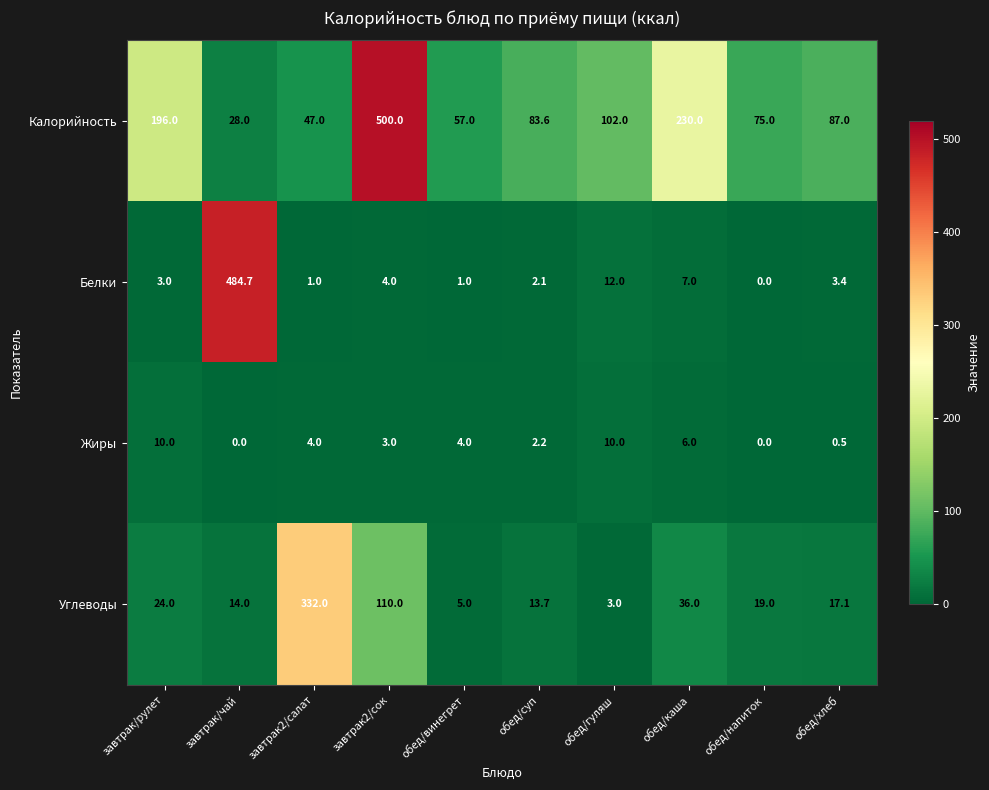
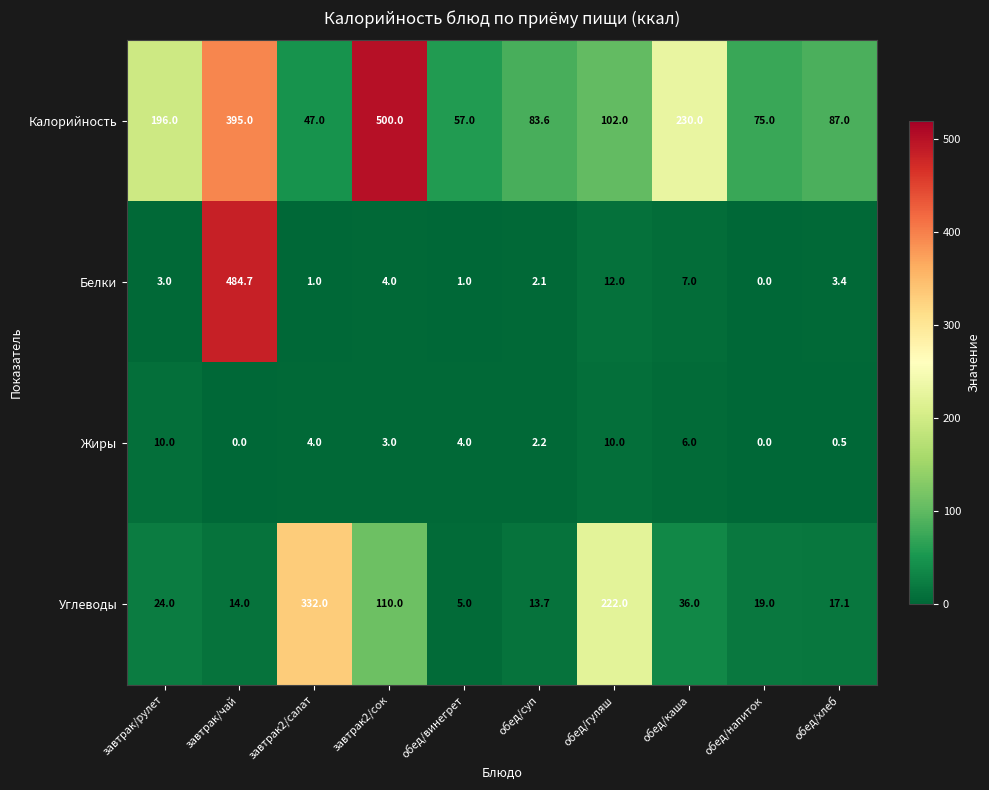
  {
    "Калорийность": {
      "завтрак/рулет": 196.0,
-     "завтрак/чай": 28.0,
+     "завтрак/чай": 395.0,
      "завтрак2/салат": 47.0,
      "завтрак2/сок": 500.0,
      "обед/винегрет": 57.0,
      "обед/суп": 83.6,
      "обед/гуляш": 102.0,
      "обед/каша": 230.0,
      "обед/напиток": 75.0,
      "обед/хлеб": 87.0
    },
    "Белки": {
      "завтрак/рулет": 3.0,
      "завтрак/чай": 484.7,
      "завтрак2/салат": 1.0,
      "завтрак2/сок": 4.0,
      "обед/винегрет": 1.0,
      "обед/суп": 2.1,
      "обед/гуляш": 12.0,
      "обед/каша": 7.0,
      "обед/напиток": 0.0,
      "обед/хлеб": 3.4
    },
    "Жиры": {
      "завтрак/рулет": 10.0,
      "завтрак/чай": 0.0,
      "завтрак2/салат": 4.0,
      "завтрак2/сок": 3.0,
      "обед/винегрет": 4.0,
      "обед/суп": 2.2,
      "обед/гуляш": 10.0,
      "обед/каша": 6.0,
      "обед/напиток": 0.0,
      "обед/хлеб": 0.5
    },
    "Углеводы": {
      "завтрак/рулет": 24.0,
      "завтрак/чай": 14.0,
      "завтрак2/салат": 332.0,
      "завтрак2/сок": 110.0,
      "обед/винегрет": 5.0,
      "обед/суп": 13.7,
-     "обед/гуляш": 3.0,
+     "обед/гуляш": 222.0,
      "обед/каша": 36.0,
      "обед/напиток": 19.0,
      "обед/хлеб": 17.1
    }
  }
